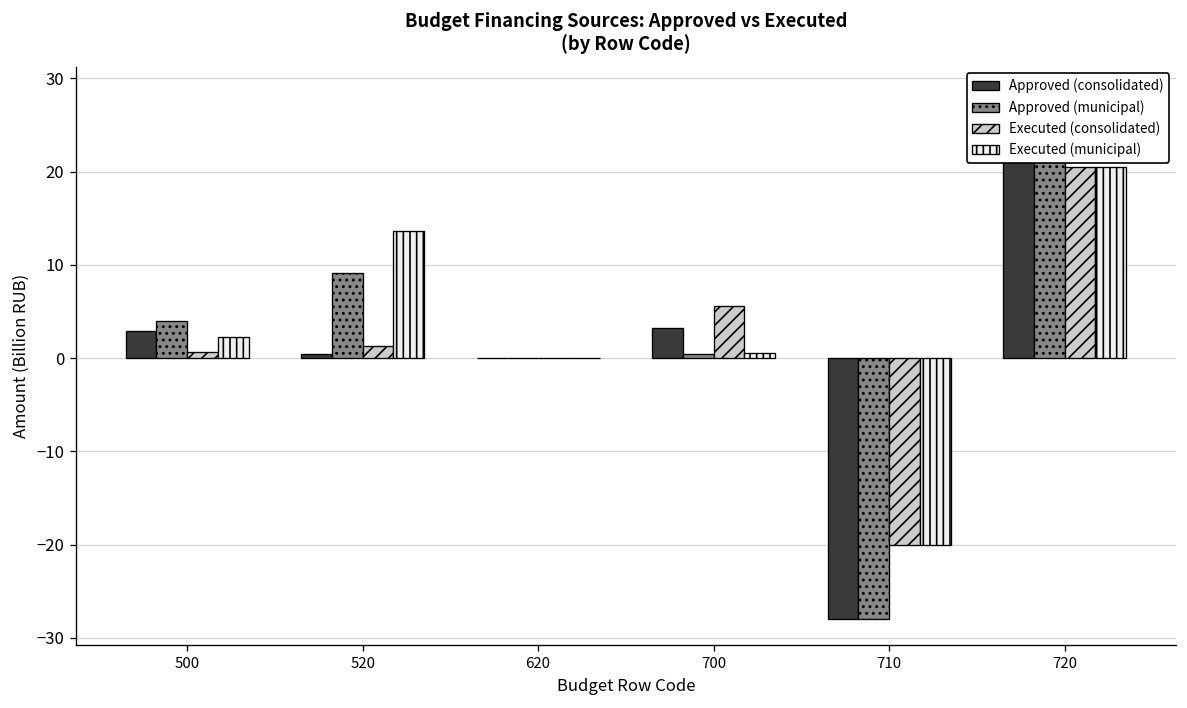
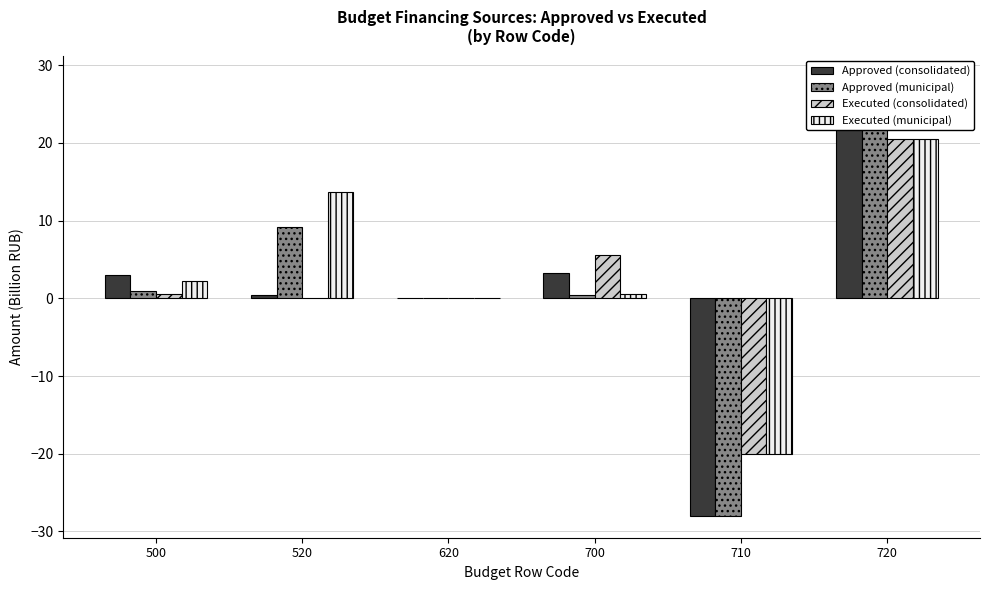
  {
    "Approved (consolidated)": {
      "500": 3,
      "520": 0,
      "620": 0,
      "700": 3,
      "710": -28
    },
    "Approved (municipal)": {
-     "500": 4,
+     "500": 1,
      "520": 9,
      "620": 0,
      "700": 0,
      "710": -28
    },
    "Executed (consolidated)": {
      "500": 1,
-     "520": 1,
+     "520": 0,
      "620": 0,
      "700": 6,
      "710": -20,
      "720": 21
    },
    "Executed (municipal)": {
      "500": 2,
      "520": 14,
      "620": 0,
      "700": 1,
      "710": -20,
      "720": 21
    }
  }
